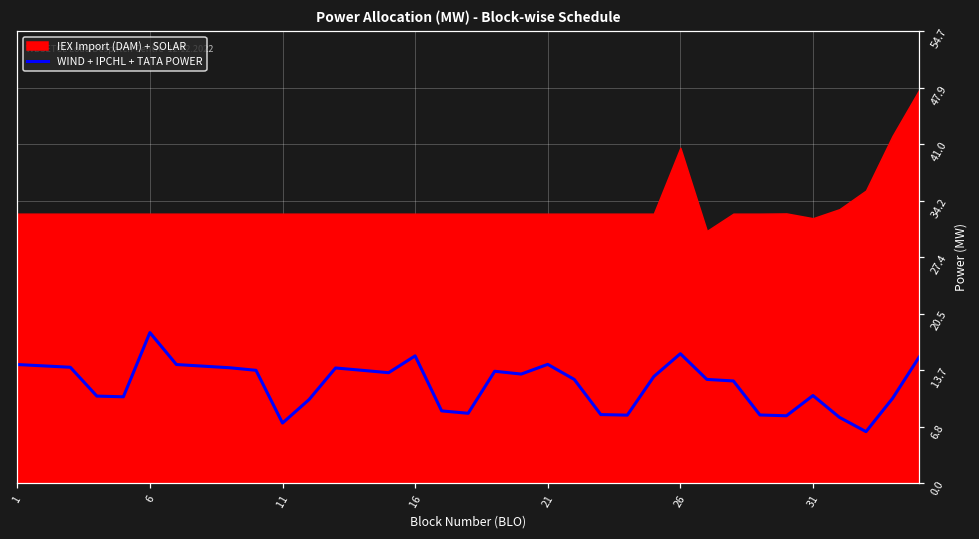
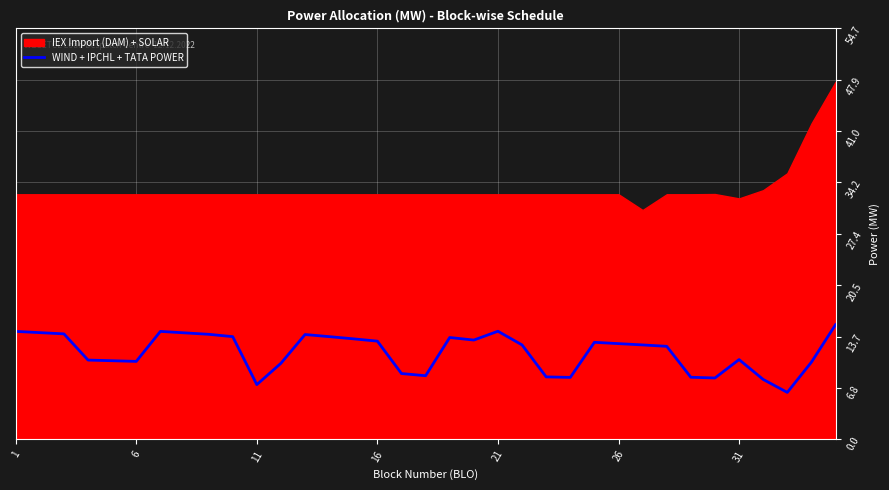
  {
    "WIND + IPCHL + TATA POWER": {
      "1": 14,
-     "6": 18,
+     "6": 10,
      "11": 7,
-     "16": 15,
+     "16": 13,
      "21": 14,
-     "26": 16,
+     "26": 13,
      "31": 11
    },
    "IEX Import (DAM) + SOLAR": {
      "1": 33,
      "6": 33,
      "11": 33,
      "16": 33,
      "21": 33,
-     "26": 41,
+     "26": 33,
      "31": 32
    }
  }
